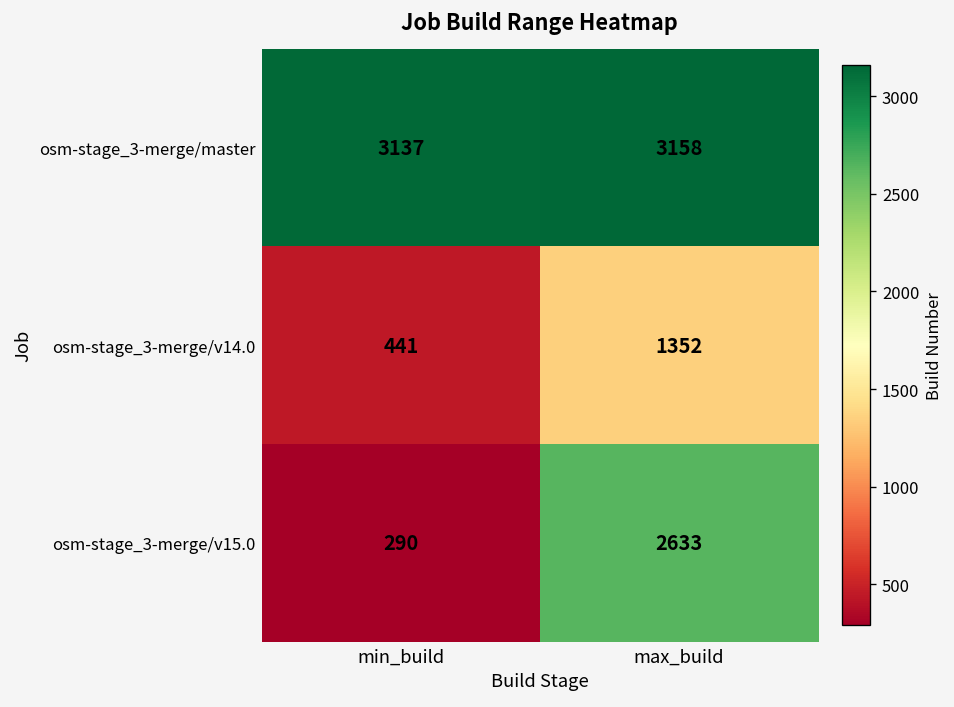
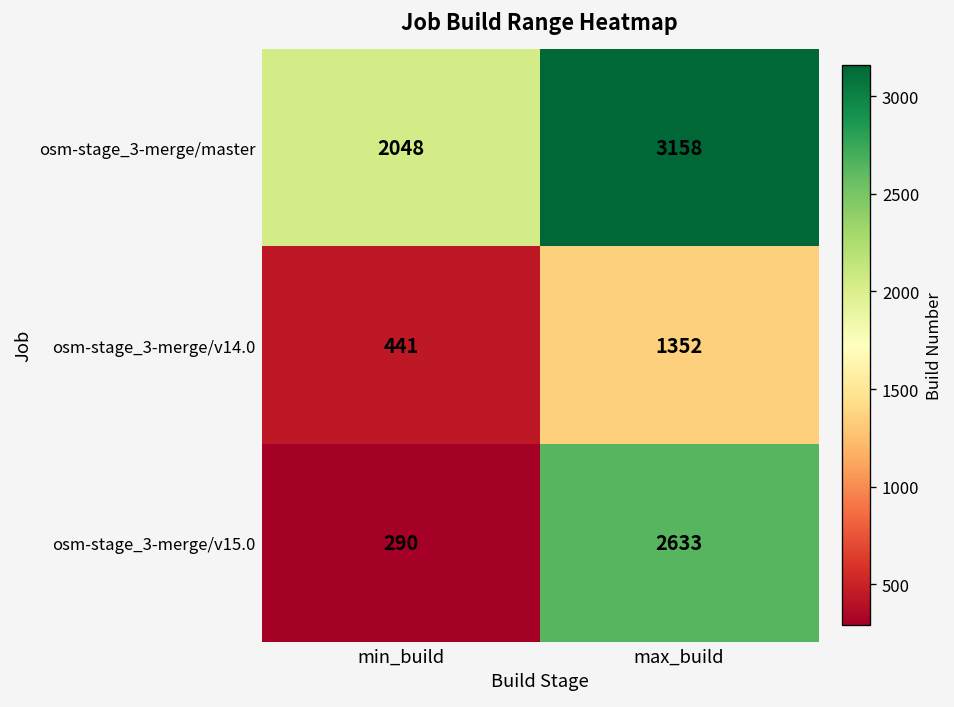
  {
    "osm-stage_3-merge/master": {
-     "min_build": 3137,
+     "min_build": 2048,
      "max_build": 3158
    },
    "osm-stage_3-merge/v14.0": {
      "min_build": 441,
      "max_build": 1352
    },
    "osm-stage_3-merge/v15.0": {
      "min_build": 290,
      "max_build": 2633
    }
  }
